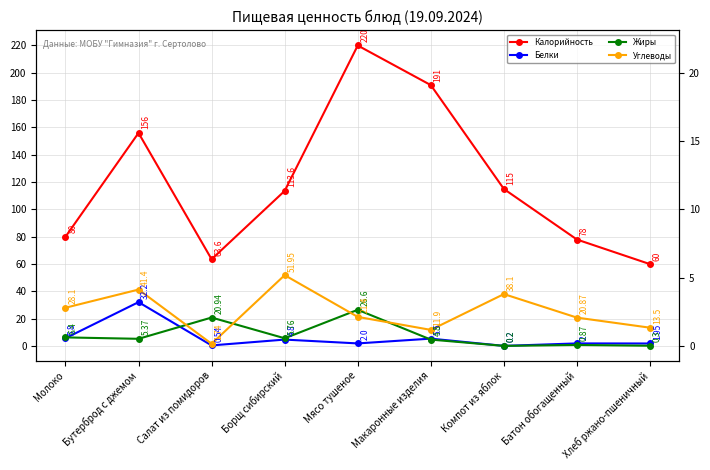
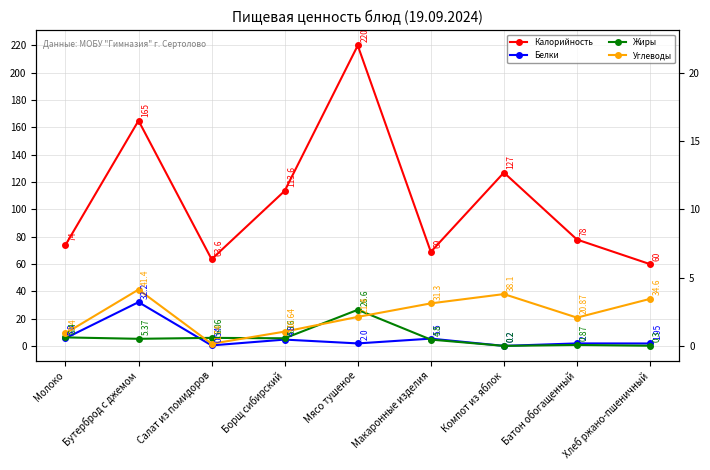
  {
    "Калорийность": {
-     "Молоко": 80,
-     "Бутерброд с джемом": 156,
+     "Молоко": 74,
+     "Бутерброд с джемом": 165,
      "Салат из помидоров": 63.6,
      "Борщ сибирский": 113.6,
      "Мясо тушеное": 220,
-     "Макаронные изделия": 191,
-     "Компот из яблок": 115,
+     "Макаронные изделия": 69,
+     "Компот из яблок": 127,
      "Батон обогащенный": 78,
      "Хлеб ржано-пшеничный": 60
    },
    "Белки": {
      "Мясо тушеное": 2.0
    },
    "Жиры": {
      "Бутерброд с джемом": 5.37,
-     "Салат из помидоров": 20.94
+     "Салат из помидоров": 6.06
    },
    "Углеводы": {
-     "Молоко": 28.1,
-     "Борщ сибирский": 51.95,
-     "Макаронные изделия": 11.9,
+     "Молоко": 9.4,
+     "Борщ сибирский": 10.64,
+     "Макаронные изделия": 31.3,
      "Компот из яблок": 38.1,
      "Батон обогащенный": 20.87,
-     "Хлеб ржано-пшеничный": 13.5
+     "Хлеб ржано-пшеничный": 34.6
    }
  }
